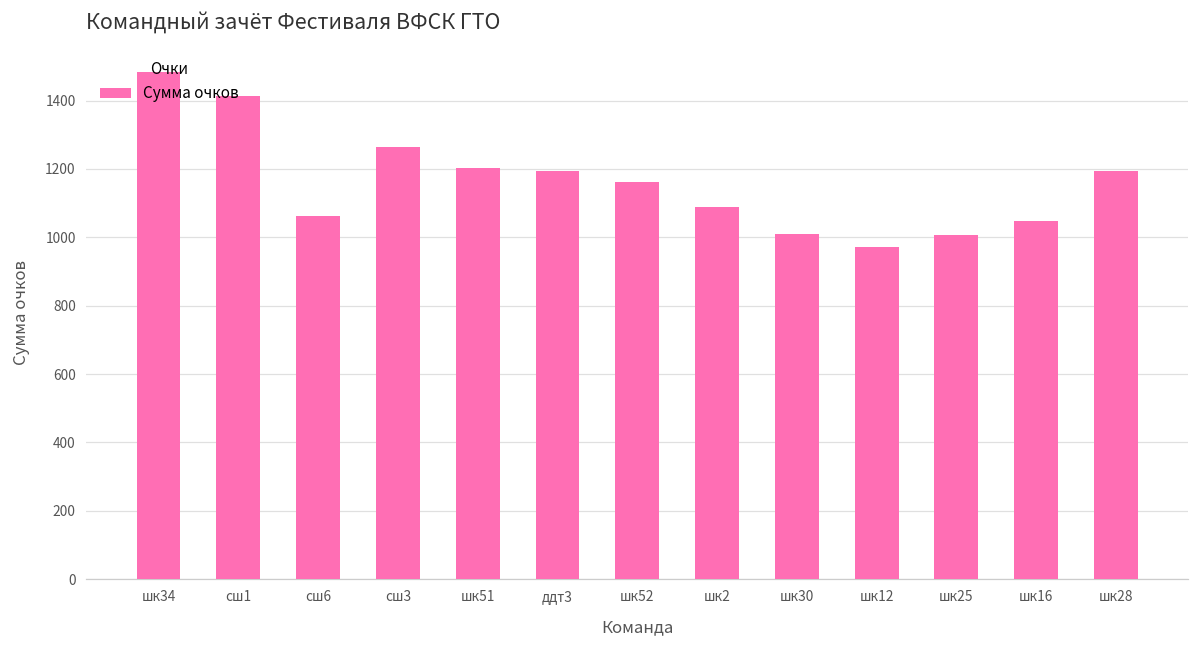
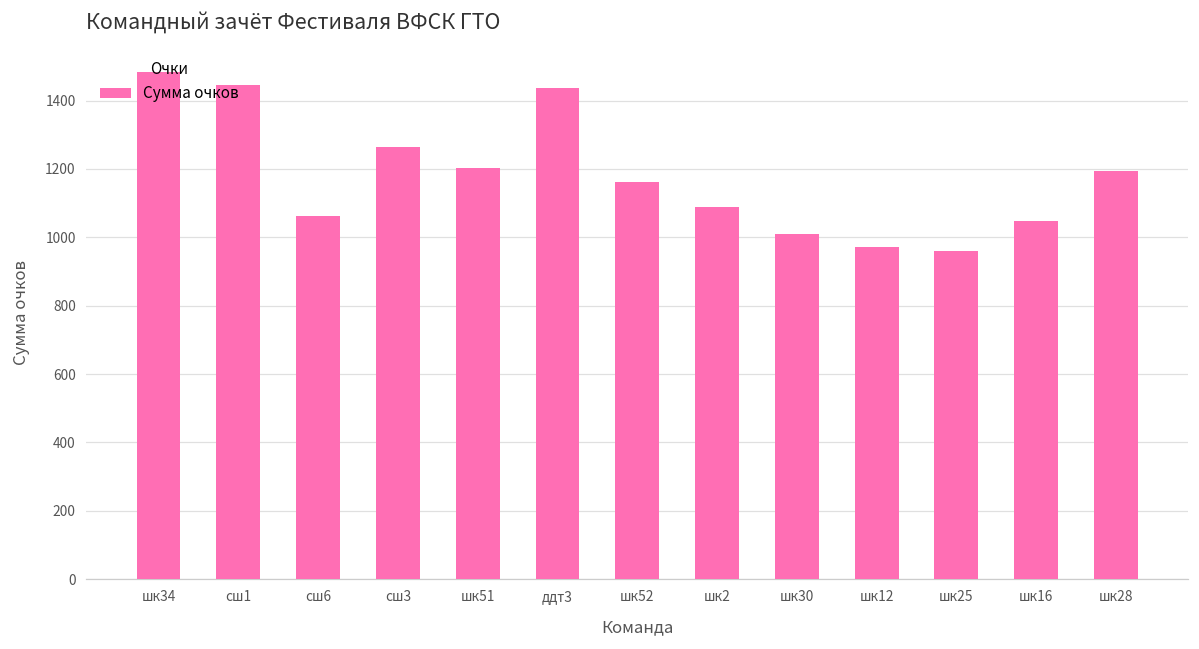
  {
    "шк34": 1480,
-   "сш1": 1420,
+   "сш1": 1450,
    "сш6": 1060,
    "сш3": 1260,
    "шк51": 1200,
-   "ддт3": 1200,
+   "ддт3": 1440,
    "шк52": 1160,
    "шк2": 1090,
    "шк30": 1010,
    "шк12": 970,
-   "шк25": 1010,
+   "шк25": 960,
    "шк16": 1050,
    "шк28": 1190
  }
